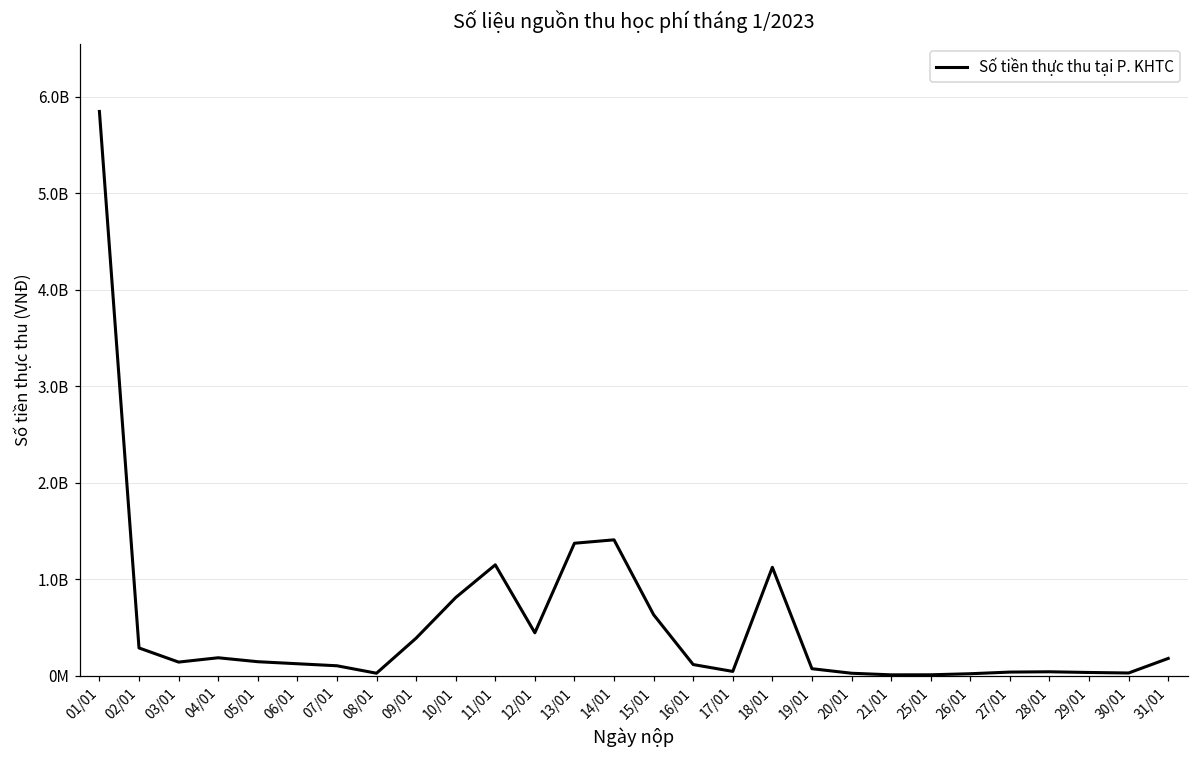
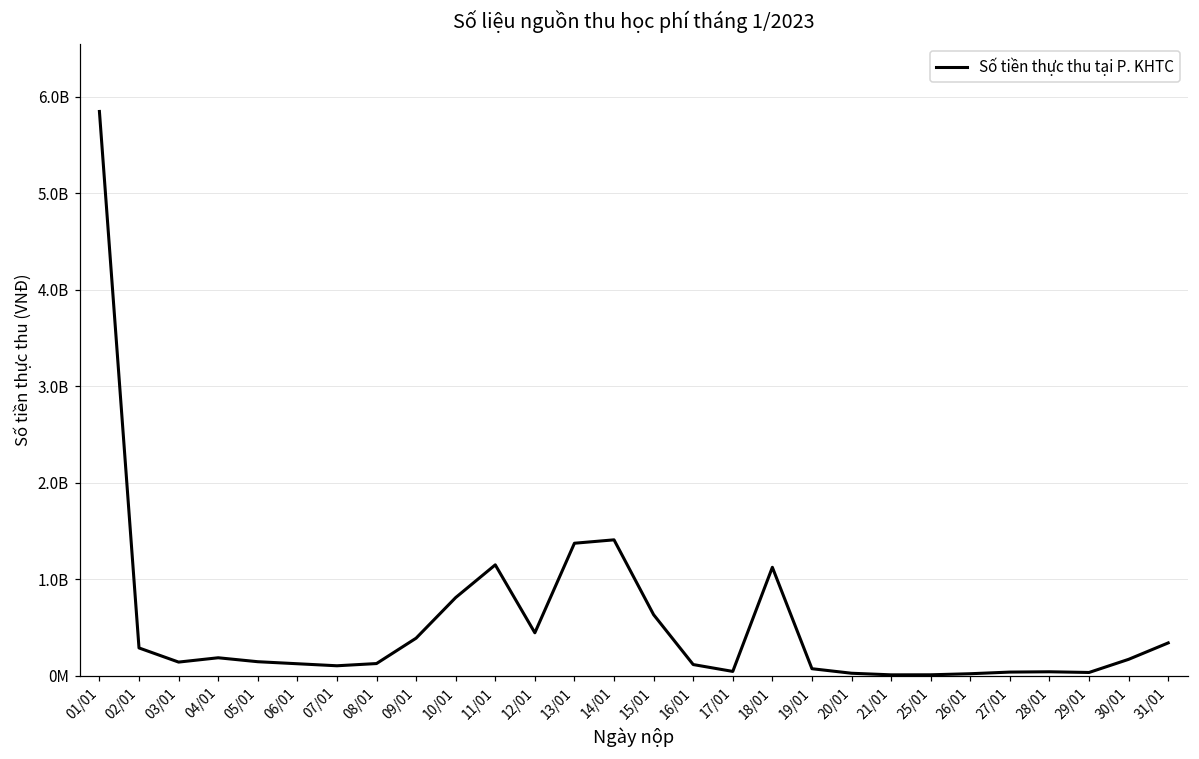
  {
    "01/01": 5800000000,
    "02/01": 300000000,
    "03/01": 100000000,
    "04/01": 200000000,
    "05/01": 100000000,
    "06/01": 100000000,
    "07/01": 100000000,
-   "08/01": 0,
+   "08/01": 100000000,
    "09/01": 400000000,
    "10/01": 800000000,
    "11/01": 1100000000,
    "12/01": 400000000,
    "13/01": 1400000000,
    "14/01": 1400000000,
    "15/01": 600000000,
    "16/01": 100000000,
    "17/01": 0,
    "18/01": 1100000000,
    "19/01": 100000000,
    "20/01": 0,
    "21/01": 0,
    "25/01": 0,
    "26/01": 0,
    "27/01": 0,
    "28/01": 0,
    "29/01": 0,
-   "30/01": 0,
-   "31/01": 200000000
+   "30/01": 200000000,
+   "31/01": 300000000
  }
